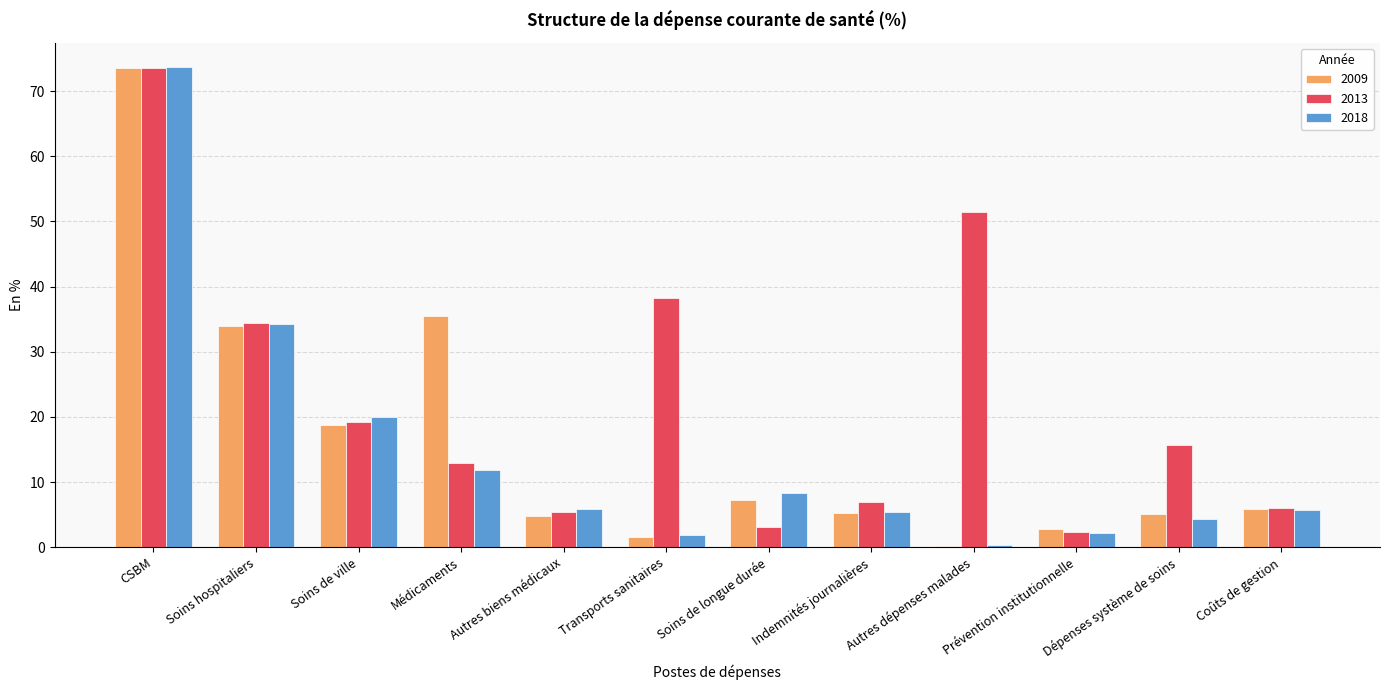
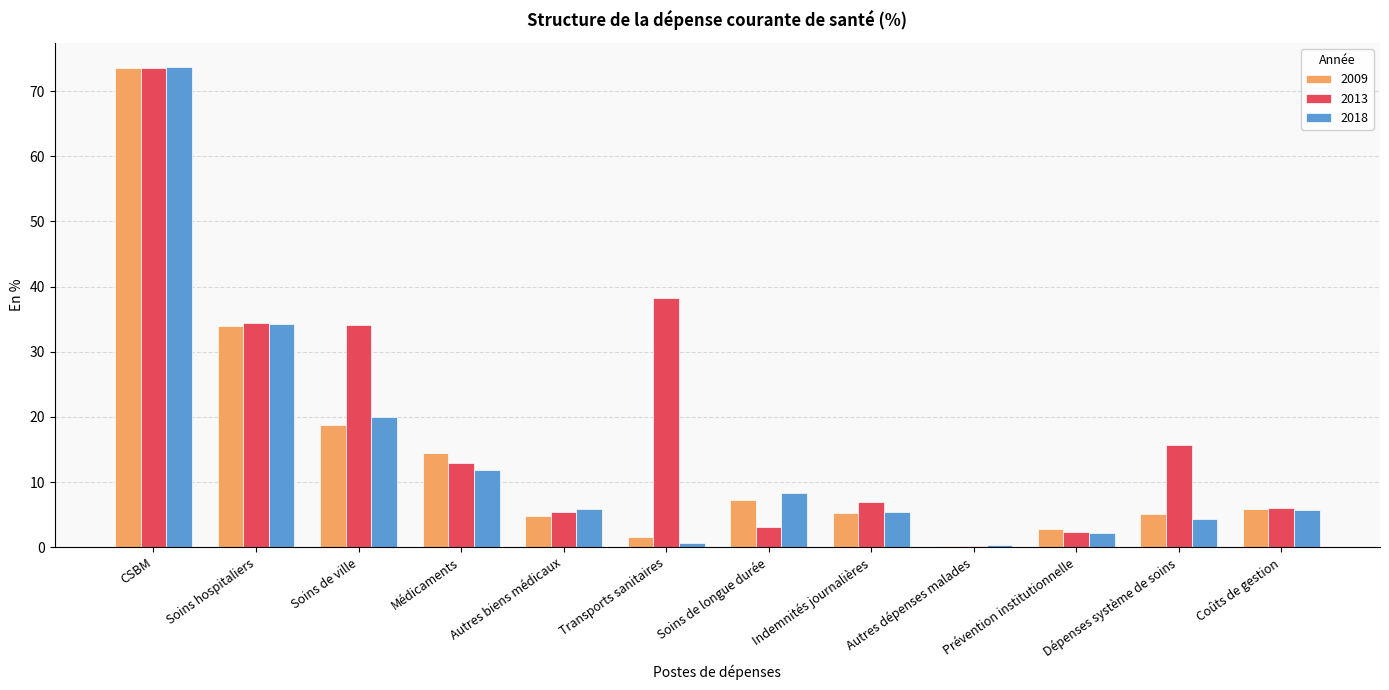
  {
    "2009": {
      "CSBM": 74,
      "Soins hospitaliers": 34,
      "Soins de ville": 19,
-     "Médicaments": 36,
+     "Médicaments": 14,
      "Autres biens médicaux": 5,
      "Transports sanitaires": 2,
      "Soins de longue durée": 7,
      "Indemnités journalières": 5,
      "Prévention institutionnelle": 3,
      "Dépenses système de soins": 5,
      "Coûts de gestion": 6
    },
    "2013": {
      "CSBM": 74,
      "Soins hospitaliers": 34,
-     "Soins de ville": 19,
+     "Soins de ville": 34,
      "Médicaments": 13,
      "Autres biens médicaux": 5,
      "Transports sanitaires": 38,
      "Soins de longue durée": 3,
      "Indemnités journalières": 7,
-     "Autres dépenses malades": 51,
+     "Autres dépenses malades": 0,
      "Prévention institutionnelle": 2,
      "Dépenses système de soins": 16,
      "Coûts de gestion": 6
    },
    "2018": {
      "CSBM": 74,
      "Soins hospitaliers": 34,
      "Soins de ville": 20,
      "Médicaments": 12,
      "Autres biens médicaux": 6,
-     "Transports sanitaires": 2,
+     "Transports sanitaires": 1,
      "Soins de longue durée": 8,
      "Indemnités journalières": 5,
      "Prévention institutionnelle": 2,
      "Dépenses système de soins": 4,
      "Coûts de gestion": 6
    }
  }
